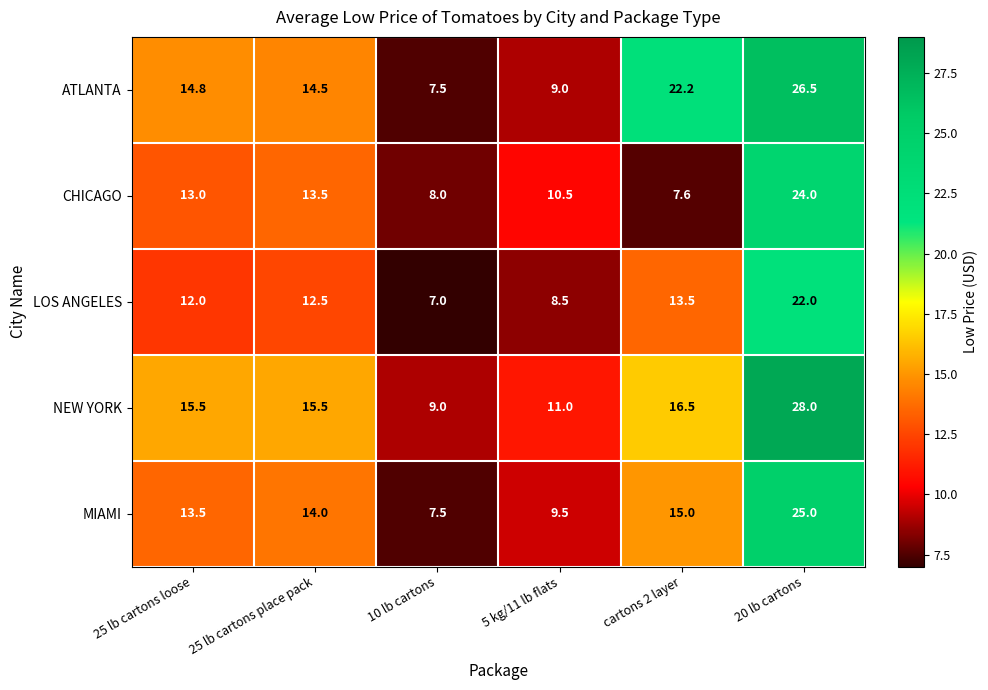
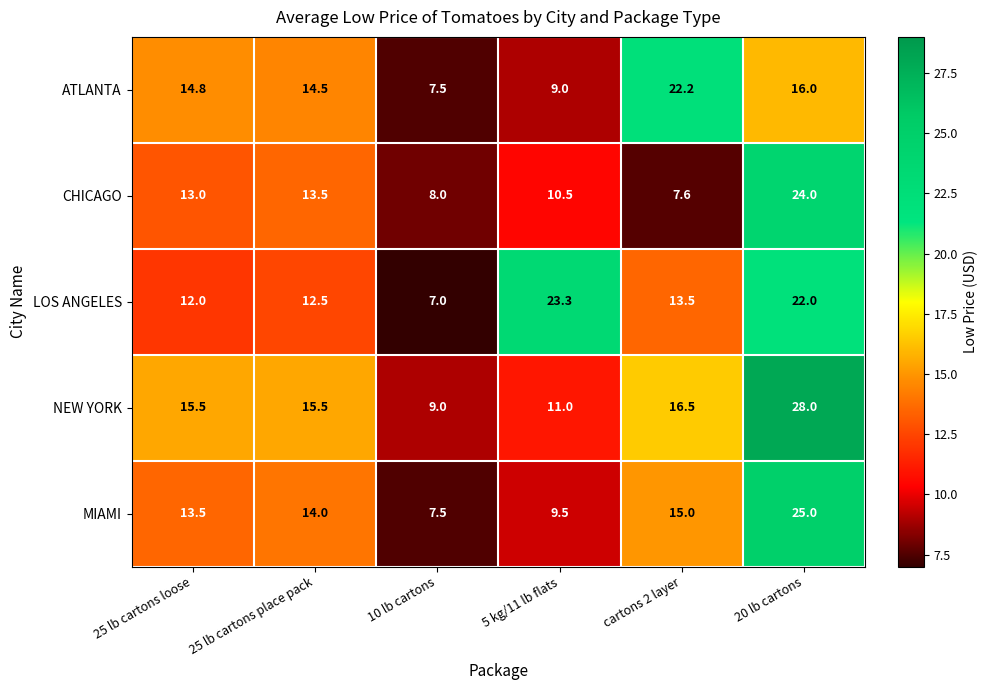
  {
    "ATLANTA": {
      "25 lb cartons loose": 14.8,
      "25 lb cartons place pack": 14.5,
      "10 lb cartons": 7.5,
      "5 kg/11 lb flats": 9.0,
      "cartons 2 layer": 22.2,
-     "20 lb cartons": 26.5
+     "20 lb cartons": 16.0
    },
    "CHICAGO": {
      "25 lb cartons loose": 13.0,
      "25 lb cartons place pack": 13.5,
      "10 lb cartons": 8.0,
      "5 kg/11 lb flats": 10.5,
      "cartons 2 layer": 7.6,
      "20 lb cartons": 24.0
    },
    "LOS ANGELES": {
      "25 lb cartons loose": 12.0,
      "25 lb cartons place pack": 12.5,
      "10 lb cartons": 7.0,
-     "5 kg/11 lb flats": 8.5,
+     "5 kg/11 lb flats": 23.3,
      "cartons 2 layer": 13.5,
      "20 lb cartons": 22.0
    },
    "NEW YORK": {
      "25 lb cartons loose": 15.5,
      "25 lb cartons place pack": 15.5,
      "10 lb cartons": 9.0,
      "5 kg/11 lb flats": 11.0,
      "cartons 2 layer": 16.5,
      "20 lb cartons": 28.0
    },
    "MIAMI": {
      "25 lb cartons loose": 13.5,
      "25 lb cartons place pack": 14.0,
      "10 lb cartons": 7.5,
      "5 kg/11 lb flats": 9.5,
      "cartons 2 layer": 15.0,
      "20 lb cartons": 25.0
    }
  }
